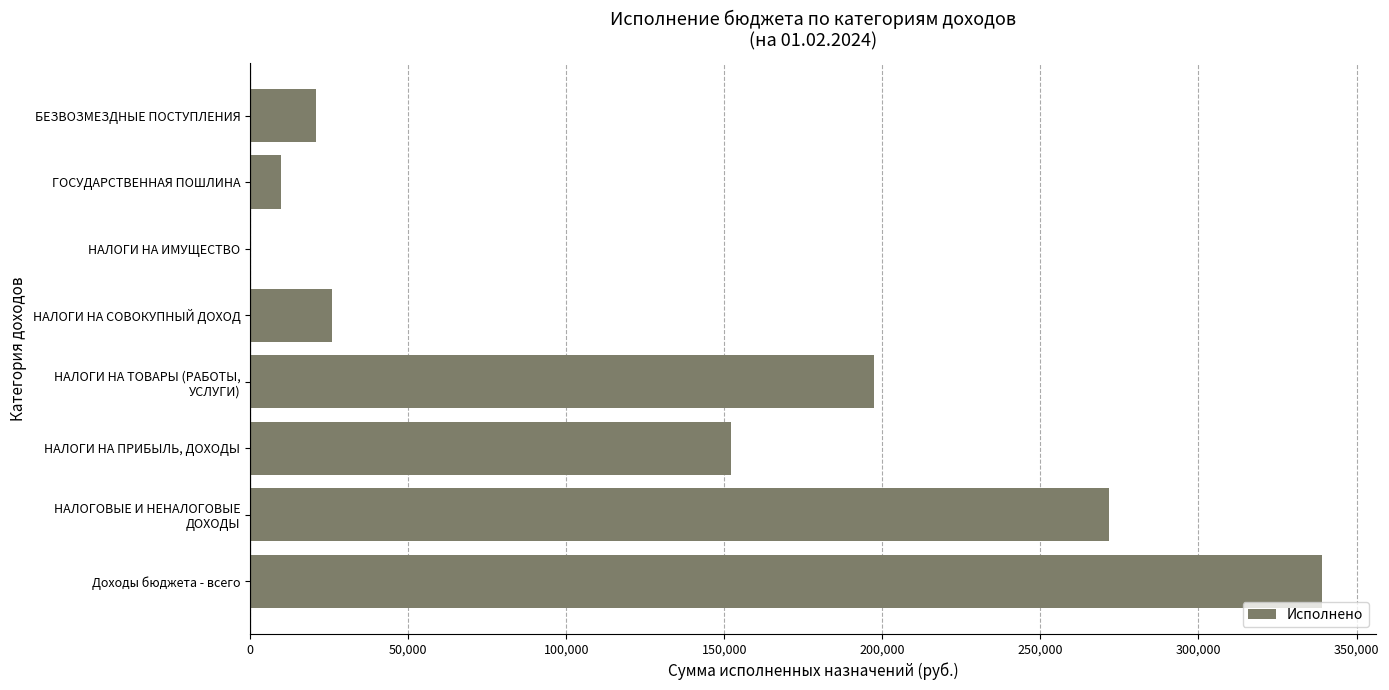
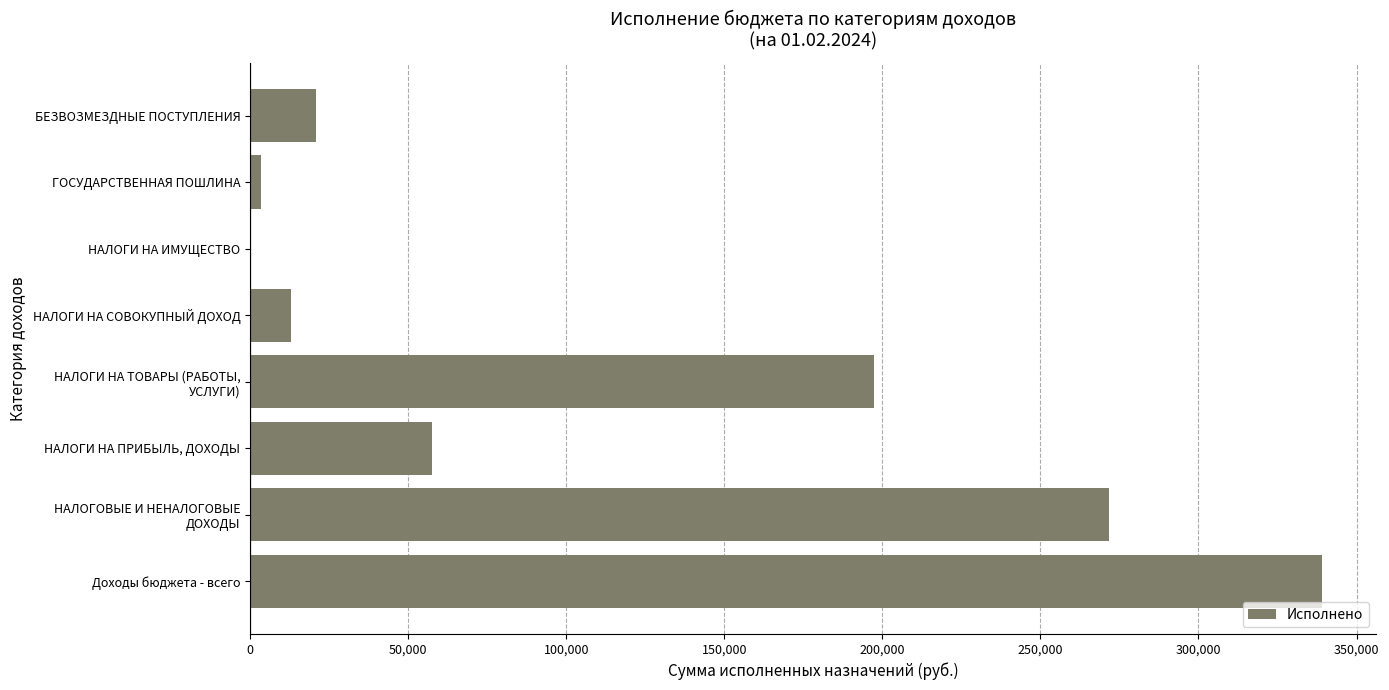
  {
    "БЕЗВОЗМЕЗДНЫЕ ПОСТУПЛЕНИЯ": "21,000",
-   "ГОСУДАРСТВЕННАЯ ПОШЛИНА": "10,000",
+   "ГОСУДАРСТВЕННАЯ ПОШЛИНА": "4,000",
    "НАЛОГИ НА ИМУЩЕСТВО": "0",
-   "НАЛОГИ НА СОВОКУПНЫЙ ДОХОД": "26,000",
+   "НАЛОГИ НА СОВОКУПНЫЙ ДОХОД": "13,000",
    "НАЛОГИ НА ТОВАРЫ (РАБОТЫ, УСЛУГИ)": "197,000",
-   "НАЛОГИ НА ПРИБЫЛЬ, ДОХОДЫ": "152,000",
+   "НАЛОГИ НА ПРИБЫЛЬ, ДОХОДЫ": "57,000",
    "НАЛОГОВЫЕ И НЕНАЛОГОВЫЕ ДОХОДЫ": "272,000",
    "Доходы бюджета - всего": "339,000"
  }
